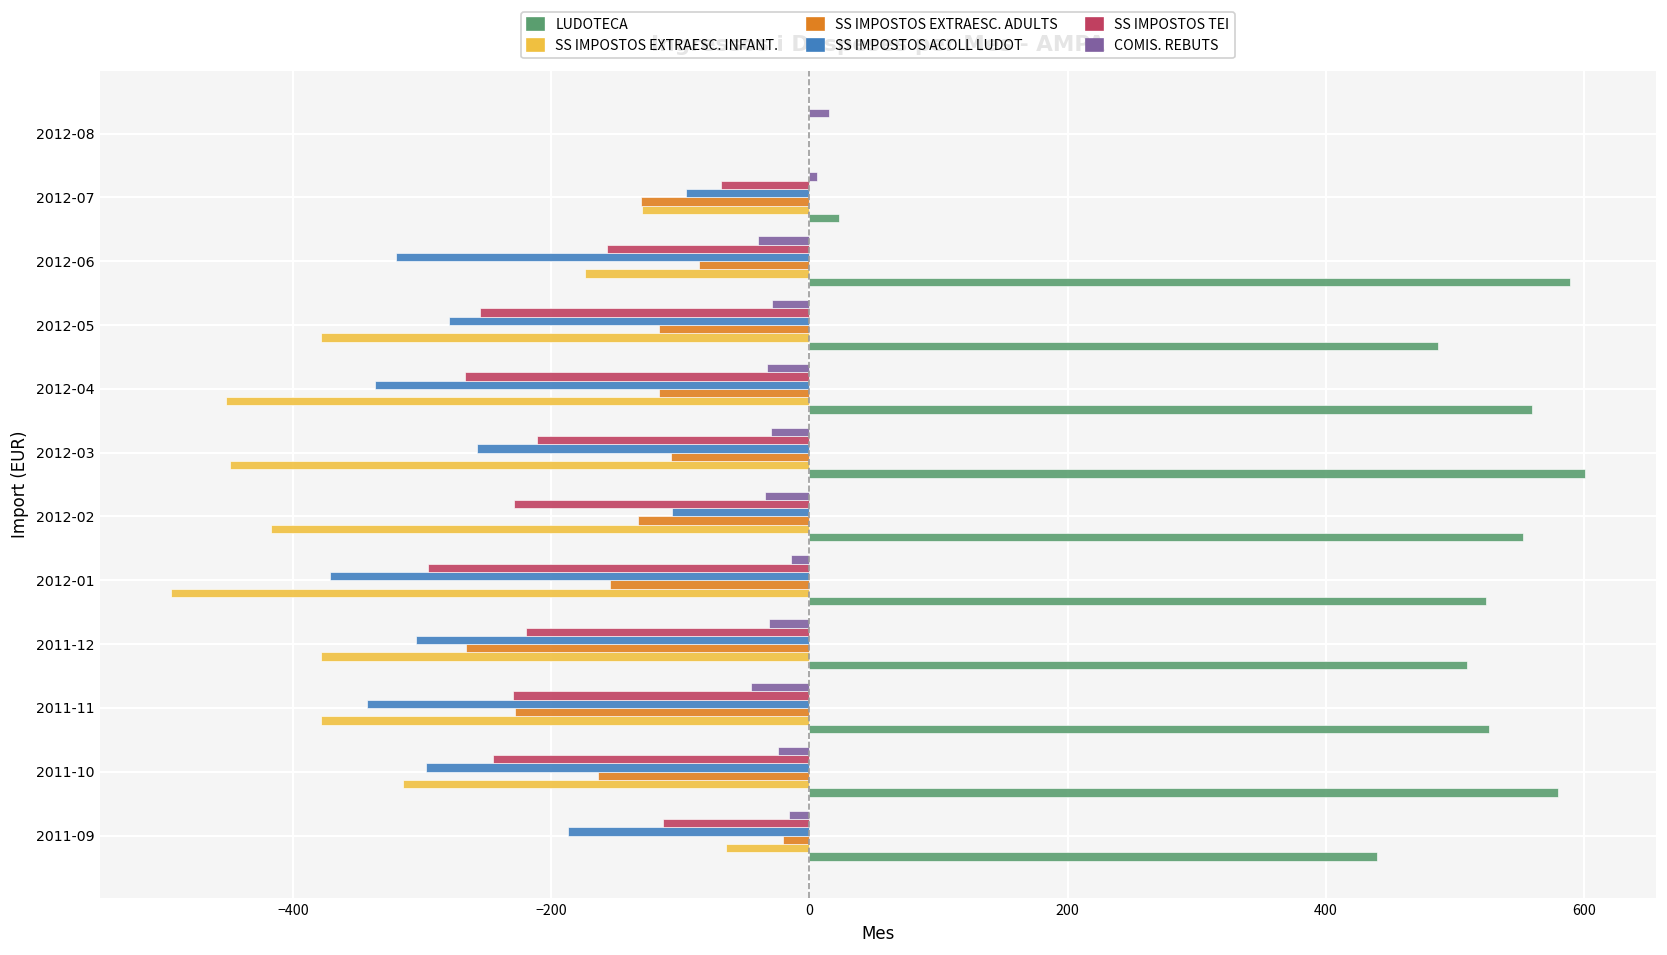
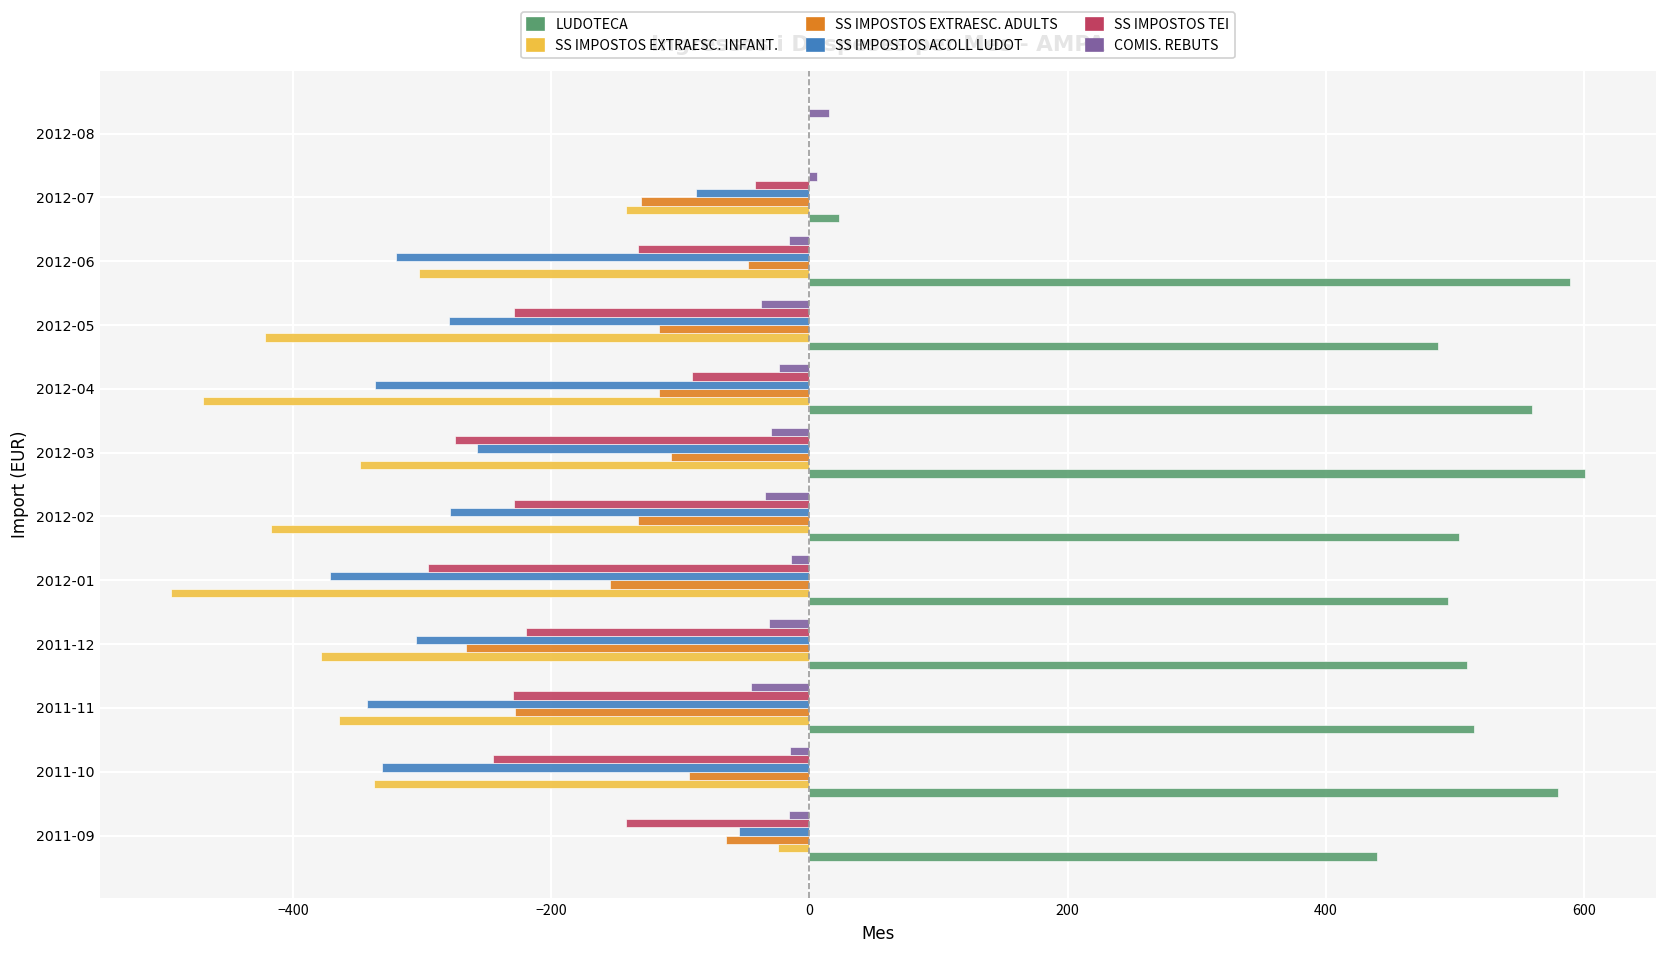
  {
    "LUDOTECA": {
      "2012-08": 0,
      "2012-07": 23,
      "2012-06": 589,
      "2012-05": 487,
      "2012-04": 560,
      "2012-03": 601,
-     "2012-02": 553,
-     "2012-01": 524,
+     "2012-02": 503,
+     "2012-01": 495,
      "2011-12": 509,
-     "2011-11": 526,
+     "2011-11": 515,
      "2011-10": 580,
      "2011-09": 440
    },
    "SS IMPOSTOS EXTRAESC. INFANT.": {
      "2012-08": 0,
-     "2012-07": -130,
-     "2012-06": -174,
-     "2012-05": -378,
-     "2012-04": -452,
-     "2012-03": -449,
+     "2012-07": -142,
+     "2012-06": -303,
+     "2012-05": -422,
+     "2012-04": -470,
+     "2012-03": -348,
      "2012-02": -417,
      "2012-01": -495,
      "2011-12": -379,
-     "2011-11": -378,
-     "2011-10": -315,
-     "2011-09": -65
+     "2011-11": -364,
+     "2011-10": -337,
+     "2011-09": -24
    },
    "SS IMPOSTOS EXTRAESC. ADULTS": {
      "2012-08": 0,
      "2012-07": -130,
-     "2012-06": -85,
+     "2012-06": -47,
      "2012-05": -117,
      "2012-04": -117,
      "2012-03": -107,
      "2012-02": -132,
      "2012-01": -154,
      "2011-12": -266,
      "2011-11": -228,
-     "2011-10": -164,
-     "2011-09": -21
+     "2011-10": -93,
+     "2011-09": -65
    },
    "SS IMPOSTOS ACOLL LUDOT": {
      "2012-08": 0,
-     "2012-07": -95,
+     "2012-07": -88,
      "2012-06": -320,
      "2012-05": -279,
      "2012-04": -337,
      "2012-03": -257,
-     "2012-02": -107,
+     "2012-02": -279,
      "2012-01": -371,
      "2011-12": -305,
      "2011-11": -343,
-     "2011-10": -297,
-     "2011-09": -187
+     "2011-10": -331,
+     "2011-09": -55
    },
    "SS IMPOSTOS TEI": {
      "2012-08": 0,
-     "2012-07": -68,
-     "2012-06": -157,
-     "2012-05": -255,
-     "2012-04": -267,
-     "2012-03": -211,
+     "2012-07": -42,
+     "2012-06": -133,
+     "2012-05": -229,
+     "2012-04": -91,
+     "2012-03": -275,
      "2012-02": -229,
      "2012-01": -296,
      "2011-12": -220,
      "2011-11": -229,
      "2011-10": -245,
-     "2011-09": -113
+     "2011-09": -142
    },
    "COMIS. REBUTS": {
      "2012-08": 15,
      "2012-07": 6,
-     "2012-06": -40,
-     "2012-05": -29,
-     "2012-04": -33,
+     "2012-06": -16,
+     "2012-05": -38,
+     "2012-04": -24,
      "2012-03": -30,
      "2012-02": -34,
      "2012-01": -14,
      "2011-12": -32,
      "2011-11": -45,
-     "2011-10": -25,
+     "2011-10": -15,
      "2011-09": -16
    }
  }
